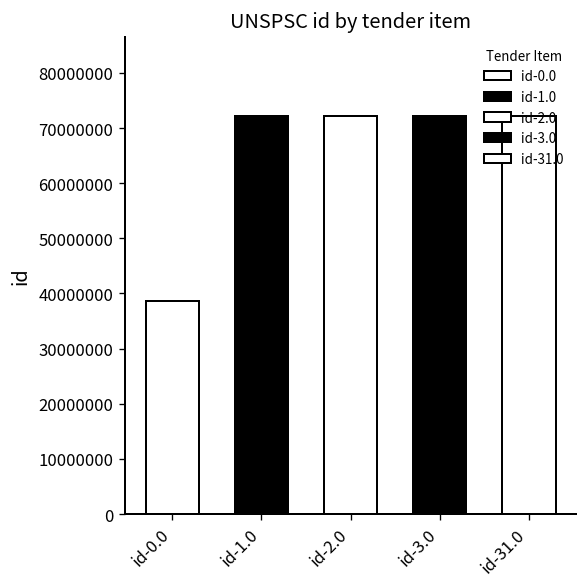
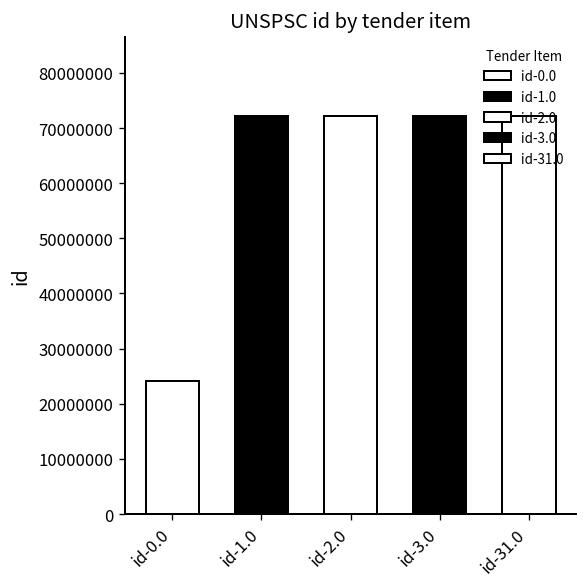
  {
-   "id-0.0": 39000000,
+   "id-0.0": 24000000,
    "id-1.0": 72000000,
    "id-2.0": 72000000,
    "id-3.0": 72000000,
    "id-31.0": 72000000
  }
